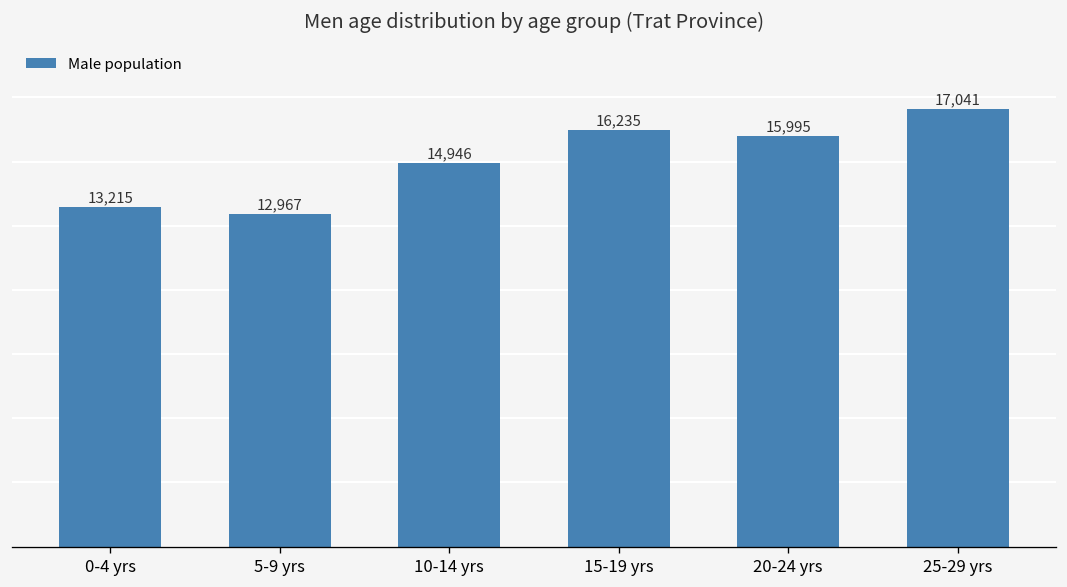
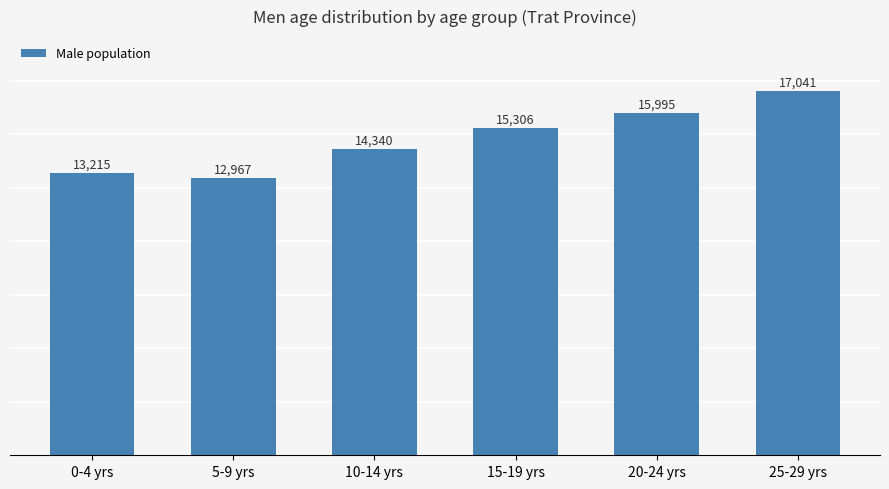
  {
    "0-4 yrs": "13,215",
    "5-9 yrs": "12,967",
-   "10-14 yrs": "14,946",
-   "15-19 yrs": "16,235",
+   "10-14 yrs": "14,340",
+   "15-19 yrs": "15,306",
    "20-24 yrs": "15,995",
    "25-29 yrs": "17,041"
  }
